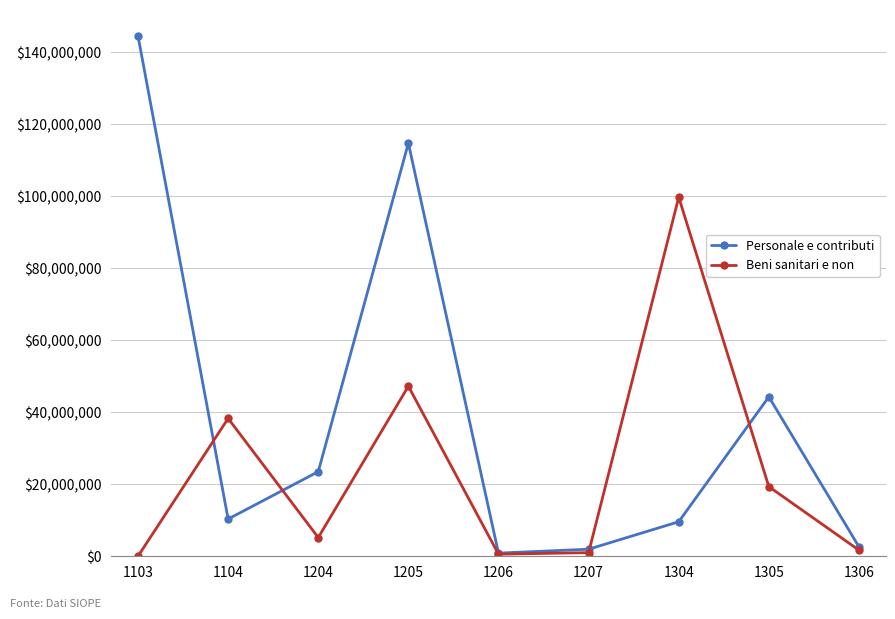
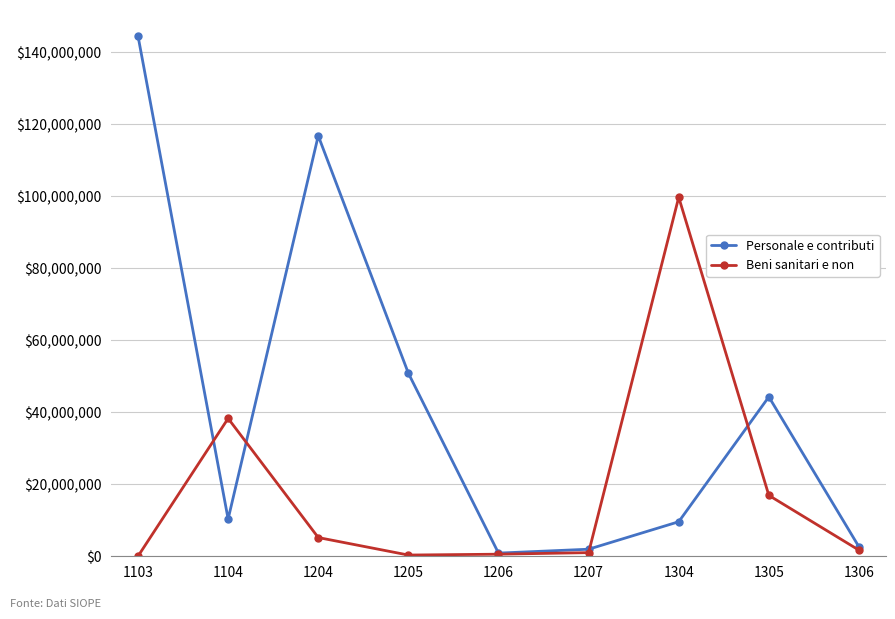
  {
    "Personale e contributi": {
      "1103": "$144,000,000",
      "1104": "$10,000,000",
-     "1204": "$23,000,000",
-     "1205": "$115,000,000",
+     "1204": "$117,000,000",
+     "1205": "$51,000,000",
      "1207": "$2,000,000",
      "1304": "$10,000,000",
      "1305": "$44,000,000",
      "1306": "$3,000,000"
    },
    "Beni sanitari e non": {
      "1103": "$0",
      "1104": "$38,000,000",
      "1204": "$5,000,000",
-     "1205": "$47,000,000",
+     "1205": "$0",
      "1207": "$1,000,000",
      "1304": "$100,000,000",
-     "1305": "$19,000,000",
+     "1305": "$17,000,000",
      "1306": "$2,000,000"
    }
  }
